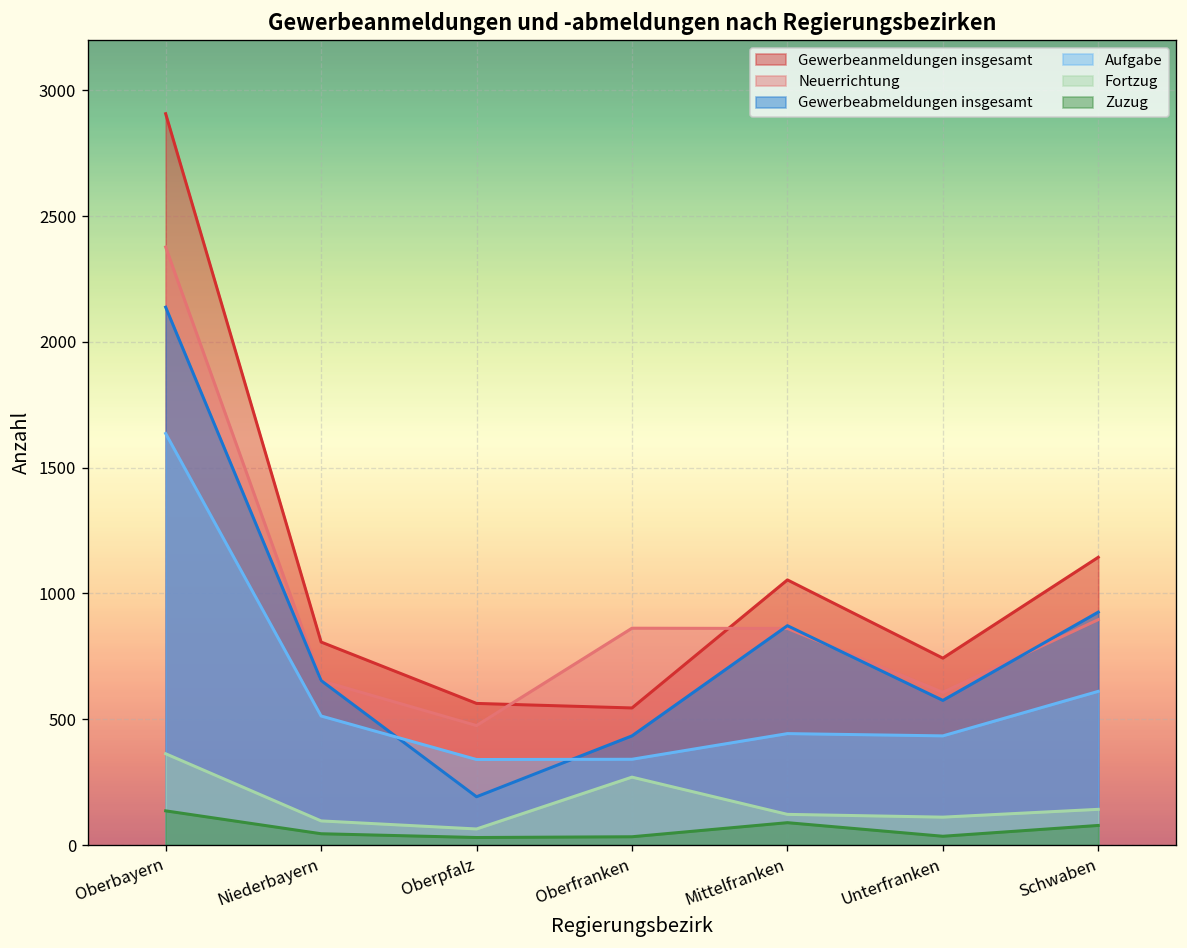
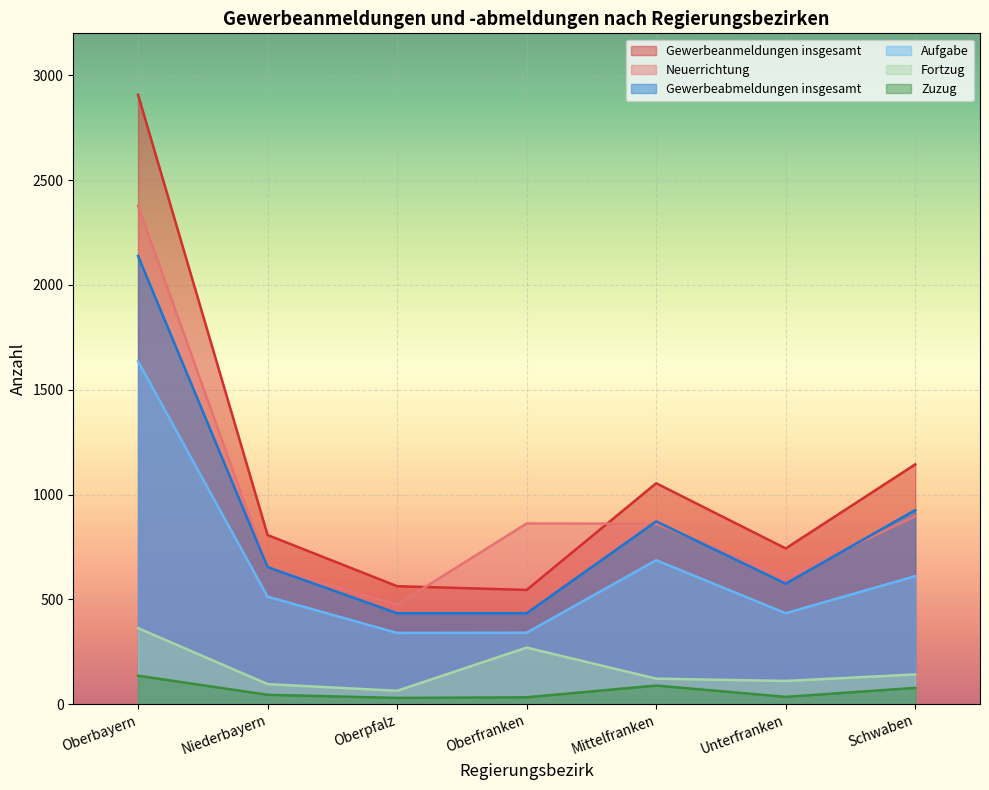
  {
    "Gewerbeanmeldungen insgesamt": {
      "Oberbayern": 2910,
      "Niederbayern": 810,
      "Oberpfalz": 560,
      "Oberfranken": 550,
      "Mittelfranken": 1050,
      "Unterfranken": 740,
      "Schwaben": 1140
    },
    "Neuerrichtung": {
      "Oberbayern": 2380,
      "Oberpfalz": 480,
      "Oberfranken": 860,
      "Unterfranken": 610,
      "Schwaben": 900
    },
    "Gewerbeabmeldungen insgesamt": {
      "Oberbayern": 2140,
-     "Oberpfalz": 190,
+     "Oberpfalz": 430,
      "Oberfranken": 430,
      "Unterfranken": 580,
      "Schwaben": 930
    },
    "Aufgabe": {
      "Oberbayern": 1640,
      "Niederbayern": 510,
      "Oberpfalz": 340,
      "Oberfranken": 340,
-     "Mittelfranken": 440,
+     "Mittelfranken": 690,
      "Unterfranken": 430,
      "Schwaben": 610
    },
    "Fortzug": {
      "Oberbayern": 360,
      "Niederbayern": 100,
      "Oberpfalz": 60,
      "Oberfranken": 270,
      "Mittelfranken": 120,
      "Unterfranken": 110,
      "Schwaben": 140
    },
    "Zuzug": {
      "Oberbayern": 140,
      "Niederbayern": 50,
      "Oberpfalz": 30,
      "Oberfranken": 30,
      "Mittelfranken": 90,
      "Unterfranken": 40,
      "Schwaben": 80
    }
  }
